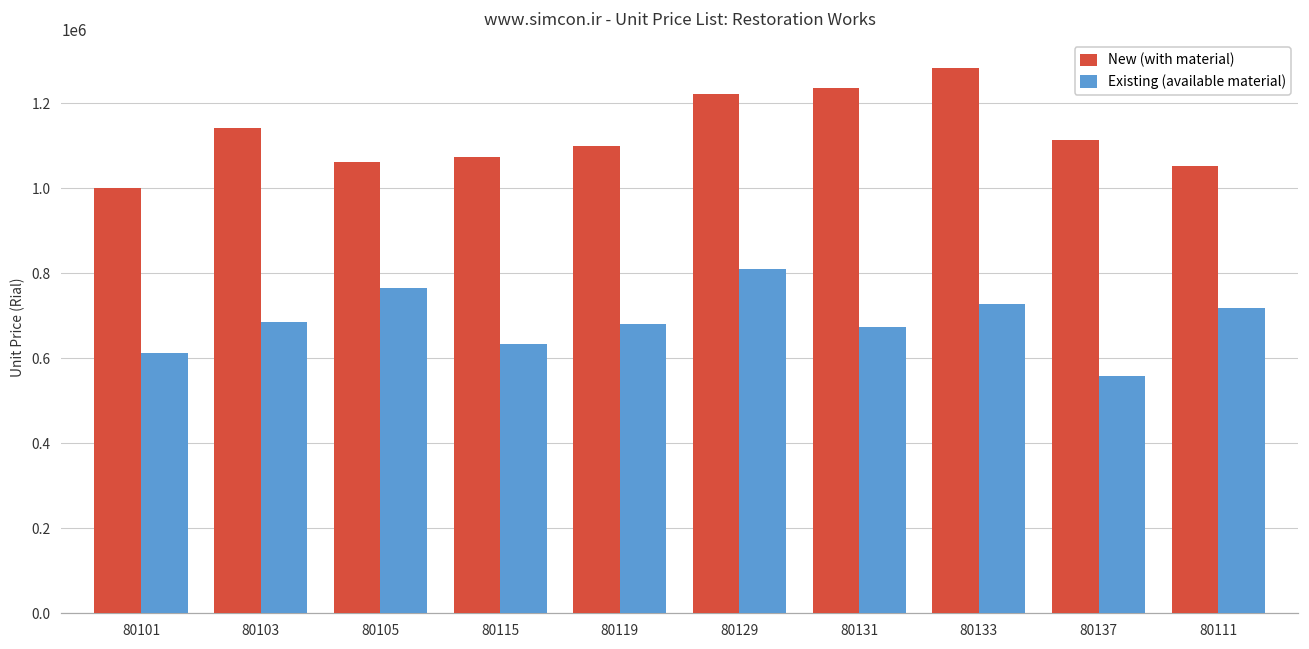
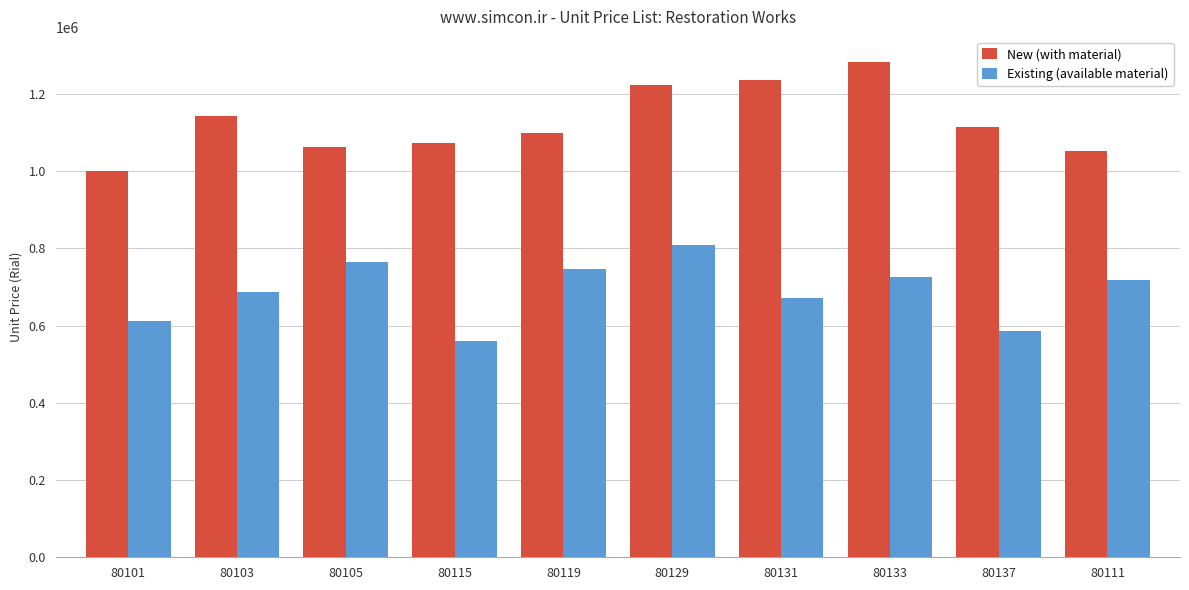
  {
    "New (with material)": {
      "80101": 1000000,
      "80103": 1140000,
      "80105": 1060000,
      "80115": 1070000,
      "80119": 1100000,
      "80129": 1220000,
      "80131": 1240000,
      "80133": 1280000,
      "80137": 1110000,
      "80111": 1050000
    },
    "Existing (available material)": {
      "80101": 610000,
      "80103": 690000,
      "80105": 770000,
-     "80115": 630000,
-     "80119": 680000,
+     "80115": 560000,
+     "80119": 750000,
      "80129": 810000,
      "80131": 670000,
      "80133": 730000,
-     "80137": 560000,
+     "80137": 590000,
      "80111": 720000
    }
  }
